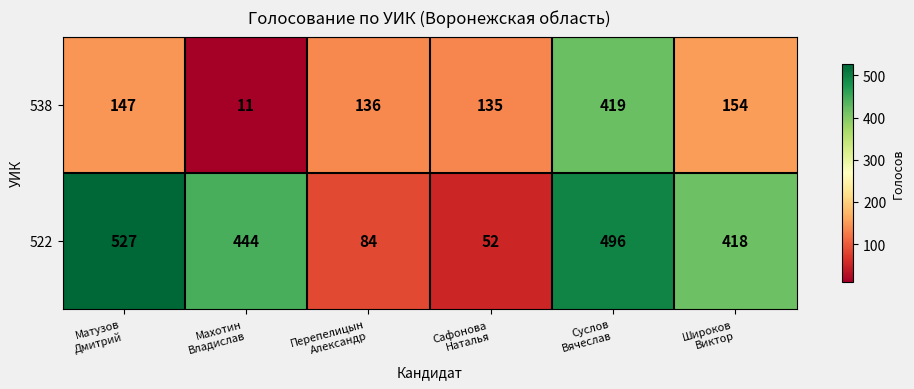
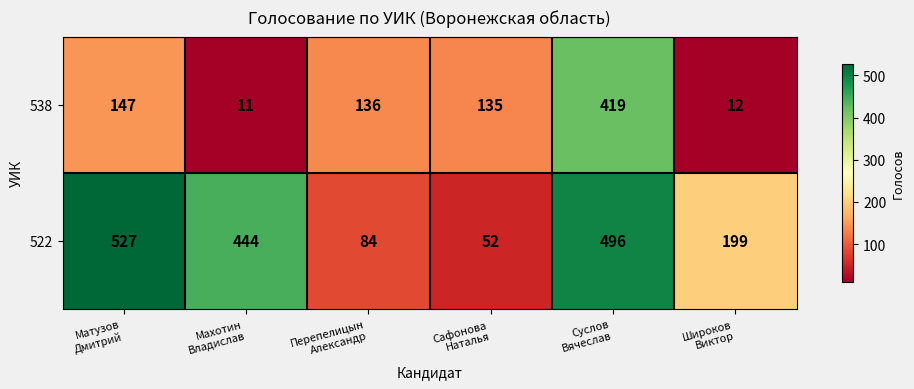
  {
    "538": {
      "Матузов Дмитрий": 147,
      "Махотин Владислав": 11,
      "Перепелицын Александр": 136,
      "Сафонова Наталья": 135,
      "Суслов Вячеслав": 419,
-     "Широков Виктор": 154
+     "Широков Виктор": 12
    },
    "522": {
      "Матузов Дмитрий": 527,
      "Махотин Владислав": 444,
      "Перепелицын Александр": 84,
      "Сафонова Наталья": 52,
      "Суслов Вячеслав": 496,
-     "Широков Виктор": 418
+     "Широков Виктор": 199
    }
  }
